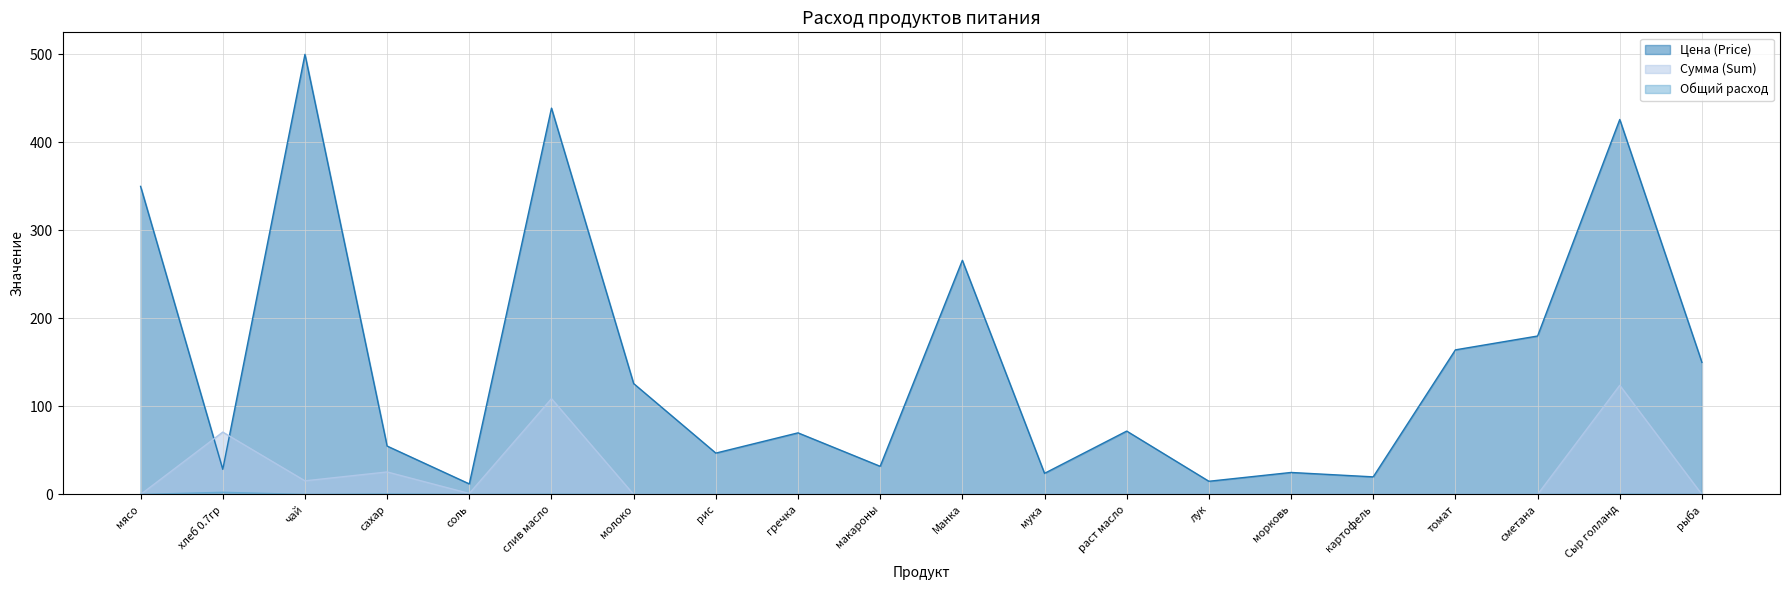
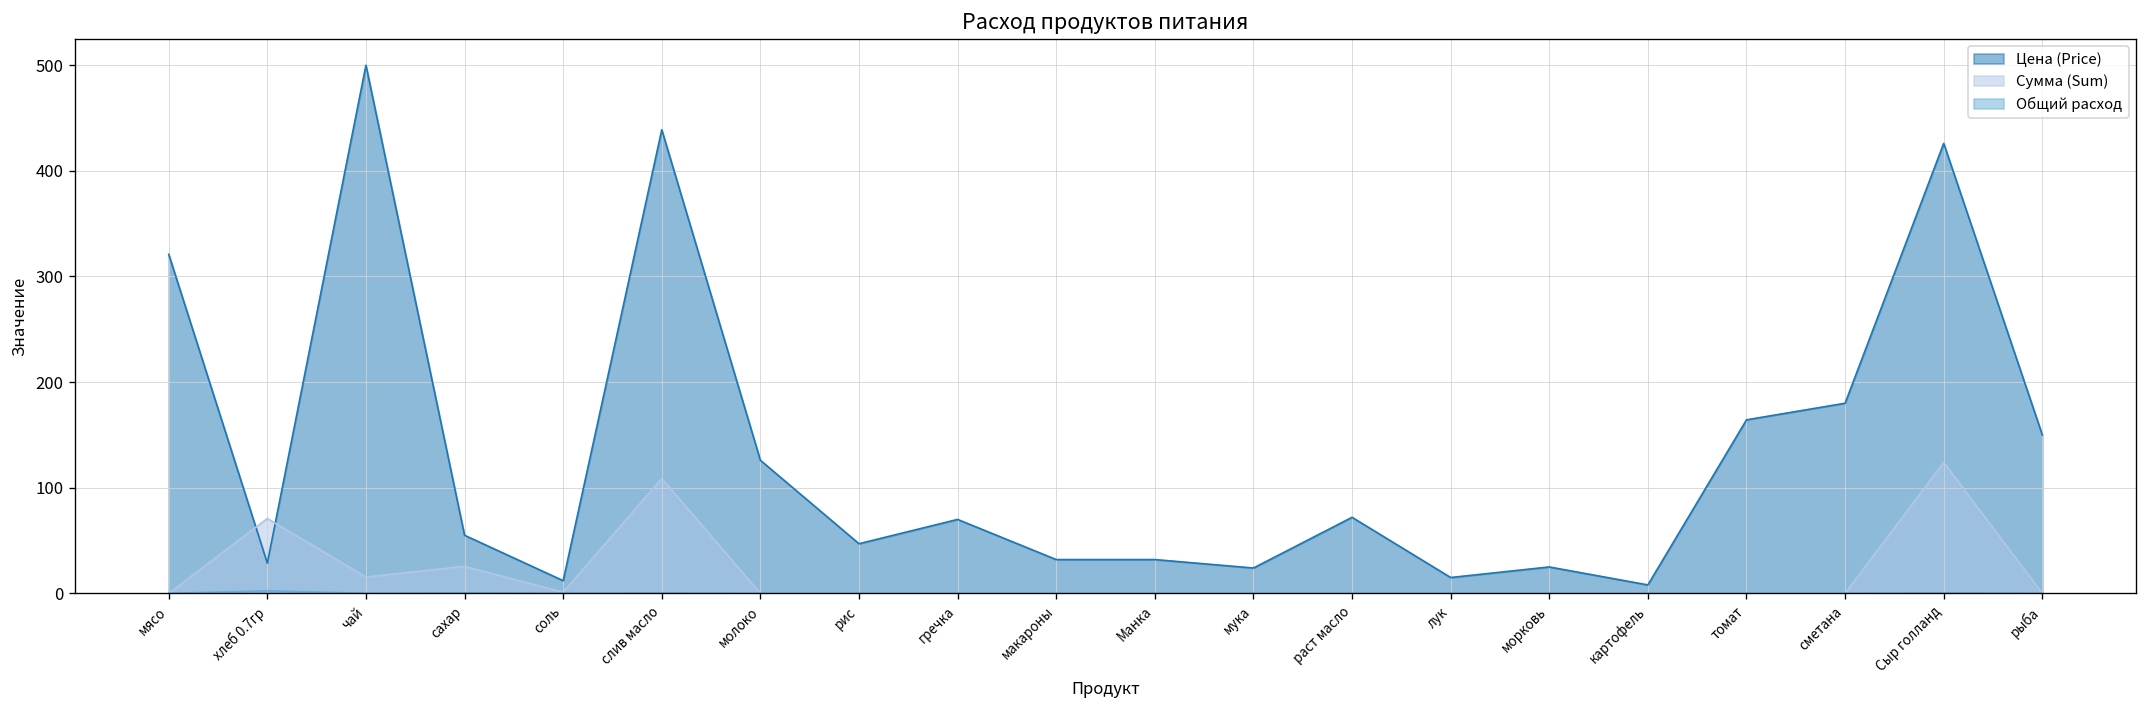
  {
    "Цена (Price)": {
-     "мясо": 350,
+     "мясо": 320,
      "хлеб 0.7гр": 30,
      "чай": 500,
      "сахар": 60,
      "соль": 10,
      "слив масло": 440,
      "молоко": 130,
      "рис": 50,
      "гречка": 70,
      "макароны": 30,
-     "Манка": 270,
+     "Манка": 30,
      "мука": 20,
      "раст масло": 70,
      "лук": 20,
      "морковь": 30,
-     "картофель": 20,
+     "картофель": 10,
      "томат": 160,
      "сметана": 180,
      "Сыр голланд": 430,
      "рыба": 150
    }
  }
